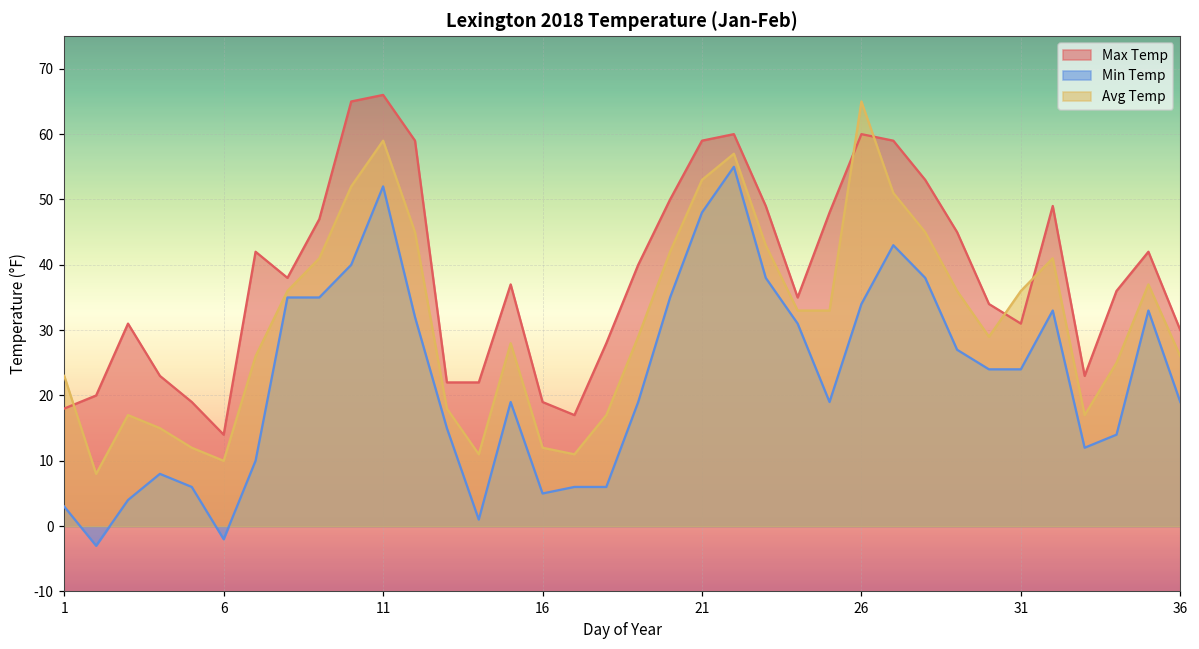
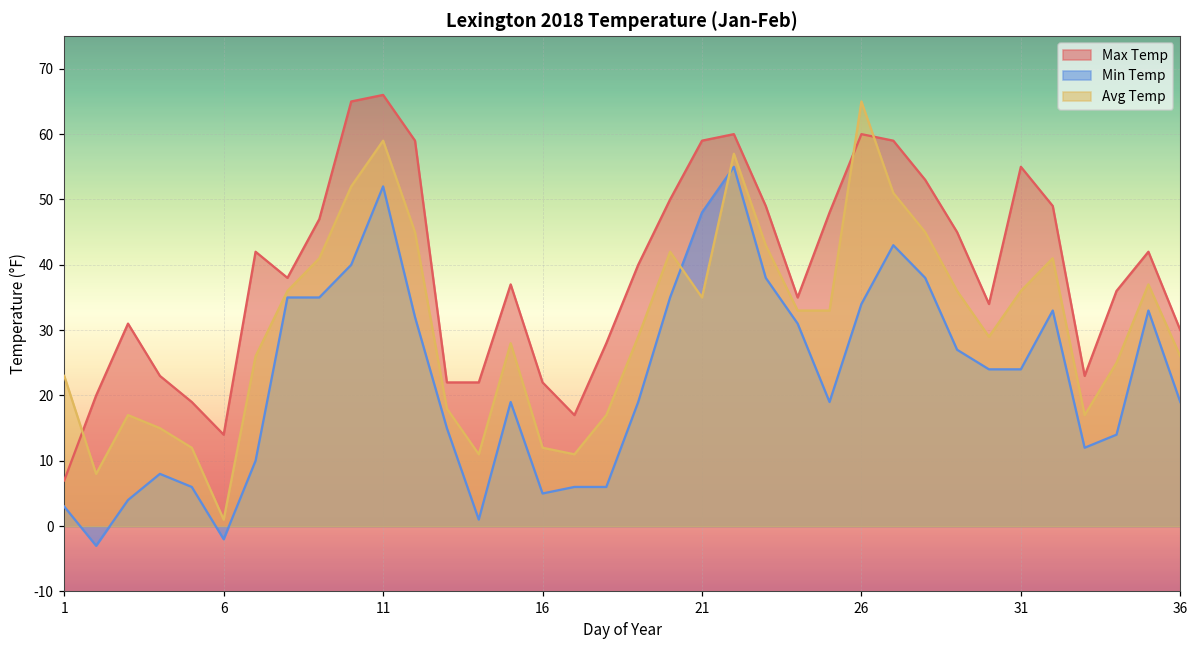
  {
    "Max Temp": {
-     "1": 18,
+     "1": 7,
      "6": 14,
      "11": 66,
-     "16": 19,
+     "16": 22,
      "21": 59,
      "26": 60,
-     "31": 31,
+     "31": 55,
      "36": 30
    },
    "Avg Temp": {
      "1": 23,
-     "6": 10,
+     "6": 1,
      "11": 59,
      "16": 12,
-     "21": 53,
+     "21": 35,
      "26": 65,
      "31": 36,
      "36": 26
    }
  }
